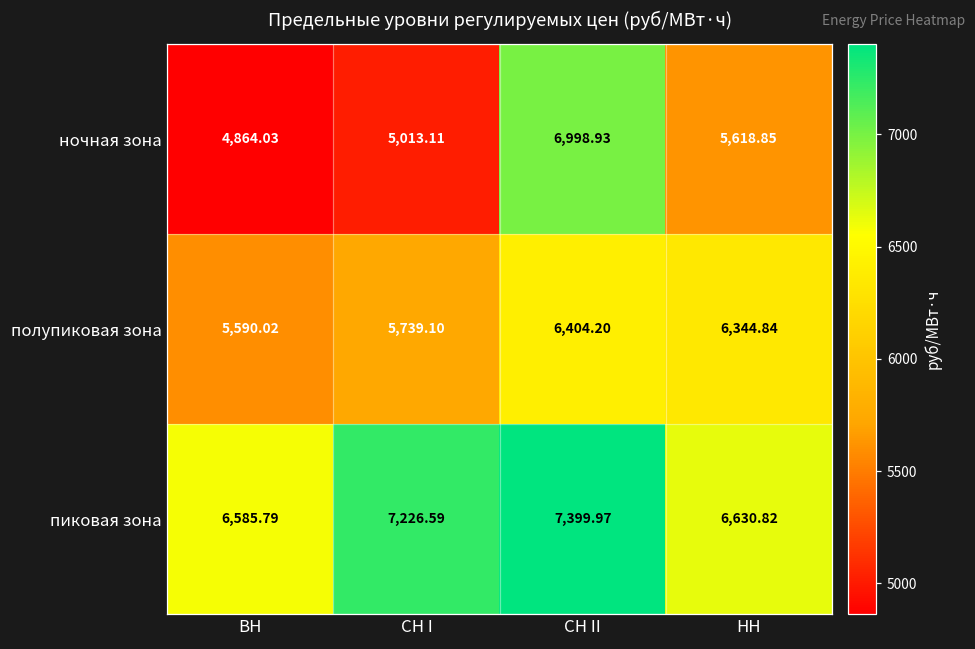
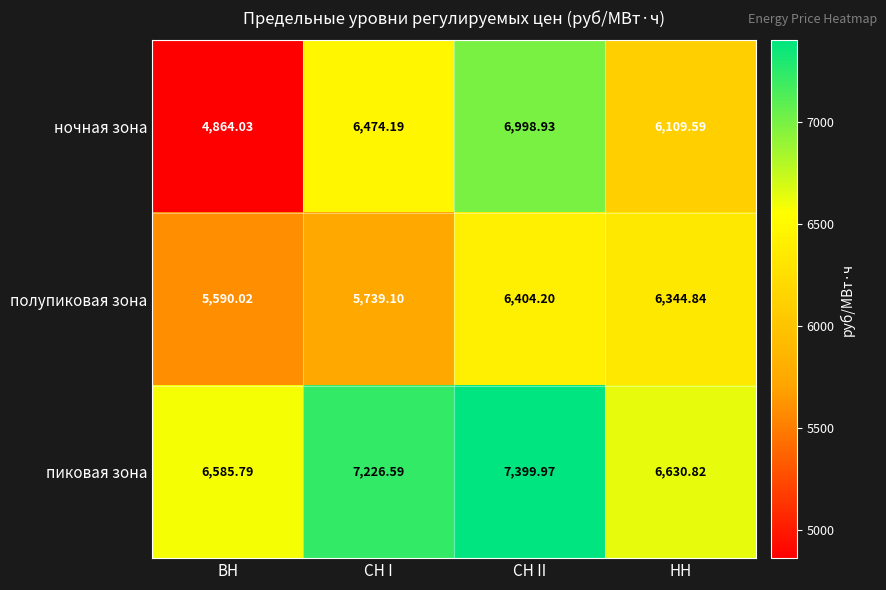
  {
    "ночная зона": {
      "ВН": "4,864.03",
-     "СН I": "5,013.11",
+     "СН I": "6,474.19",
      "СН II": "6,998.93",
-     "НН": "5,618.85"
+     "НН": "6,109.59"
    },
    "полупиковая зона": {
      "ВН": "5,590.02",
      "СН I": "5,739.10",
      "СН II": "6,404.20",
      "НН": "6,344.84"
    },
    "пиковая зона": {
      "ВН": "6,585.79",
      "СН I": "7,226.59",
      "СН II": "7,399.97",
      "НН": "6,630.82"
    }
  }
